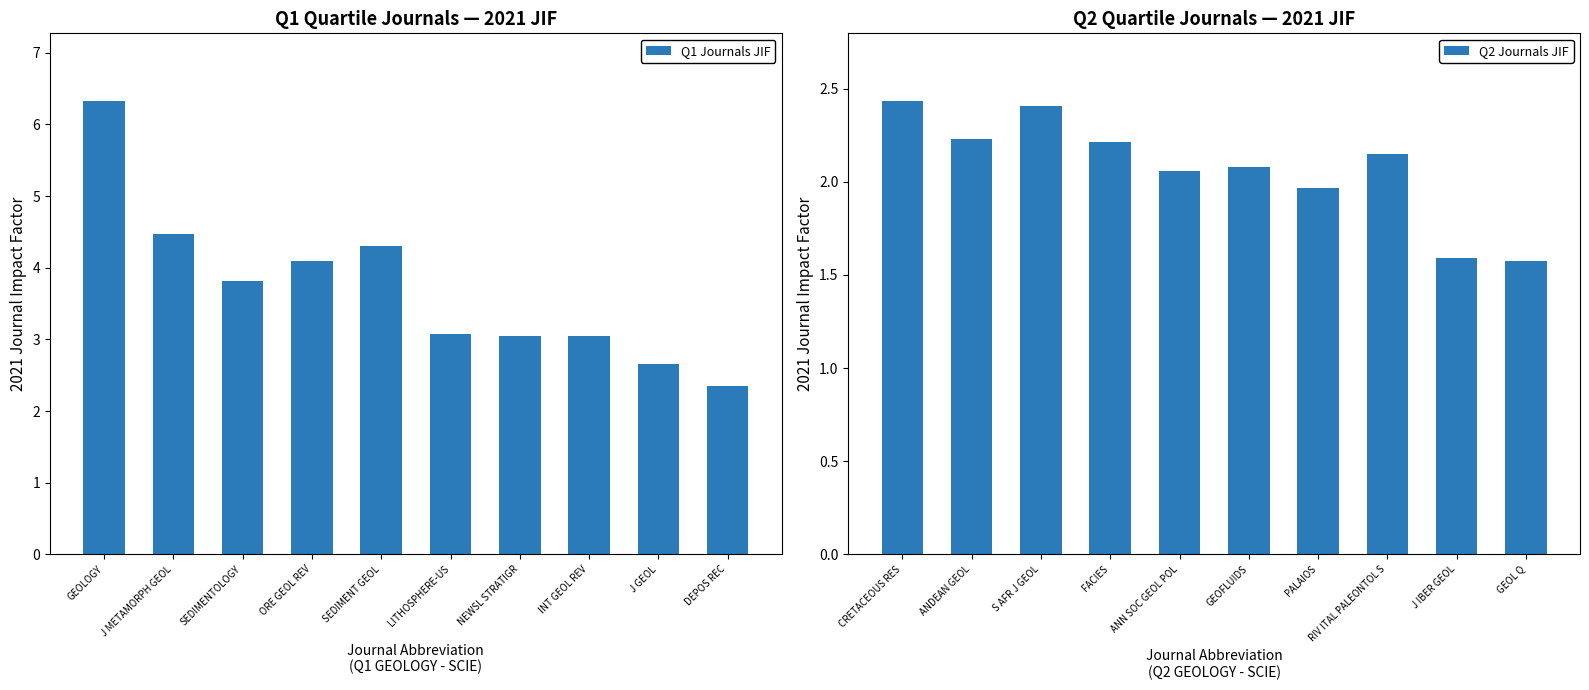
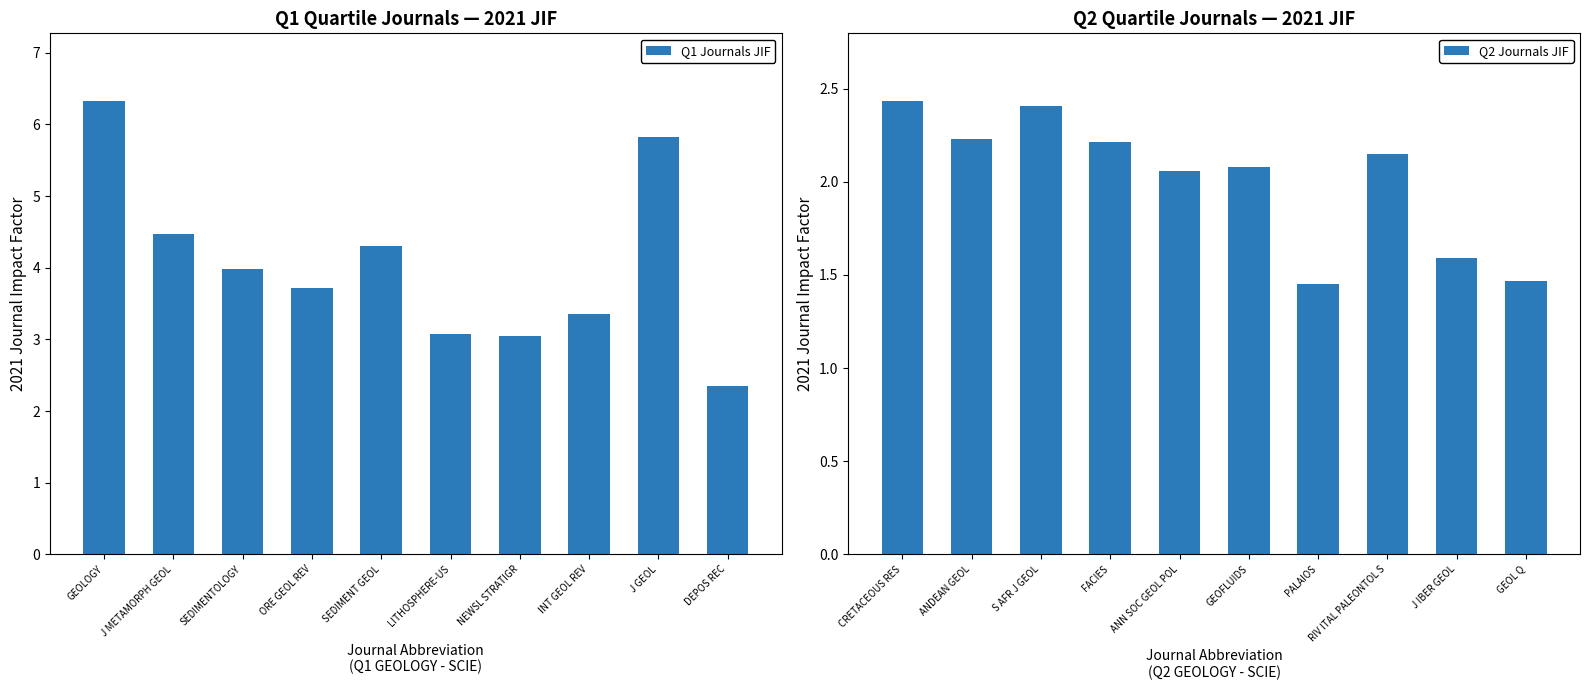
  {
    "Q1 Quartile Journals — 2021 JIF": {
      "GEOLOGY": 6.3,
      "J METAMORPH GEOL": 4.5,
-     "SEDIMENTOLOGY": 3.8,
-     "ORE GEOL REV": 4.1,
+     "SEDIMENTOLOGY": 4.0,
+     "ORE GEOL REV": 3.7,
      "SEDIMENT GEOL": 4.3,
      "LITHOSPHERE-US": 3.1,
      "NEWSL STRATIGR": 3.1,
-     "INT GEOL REV": 3.0,
-     "J GEOL": 2.7,
+     "INT GEOL REV": 3.4,
+     "J GEOL": 5.8,
      "DEPOS REC": 2.4
    },
    "Q2 Quartile Journals — 2021 JIF": {
      "CRETACEOUS RES": 2.43,
      "ANDEAN GEOL": 2.23,
      "S AFR J GEOL": 2.41,
      "FACIES": 2.21,
      "ANN SOC GEOL POL": 2.06,
      "GEOFLUIDS": 2.08,
-     "PALAIOS": 1.97,
+     "PALAIOS": 1.45,
      "RIV ITAL PALEONTOL S": 2.15,
      "J IBER GEOL": 1.59,
-     "GEOL Q": 1.58
+     "GEOL Q": 1.47
    }
  }
